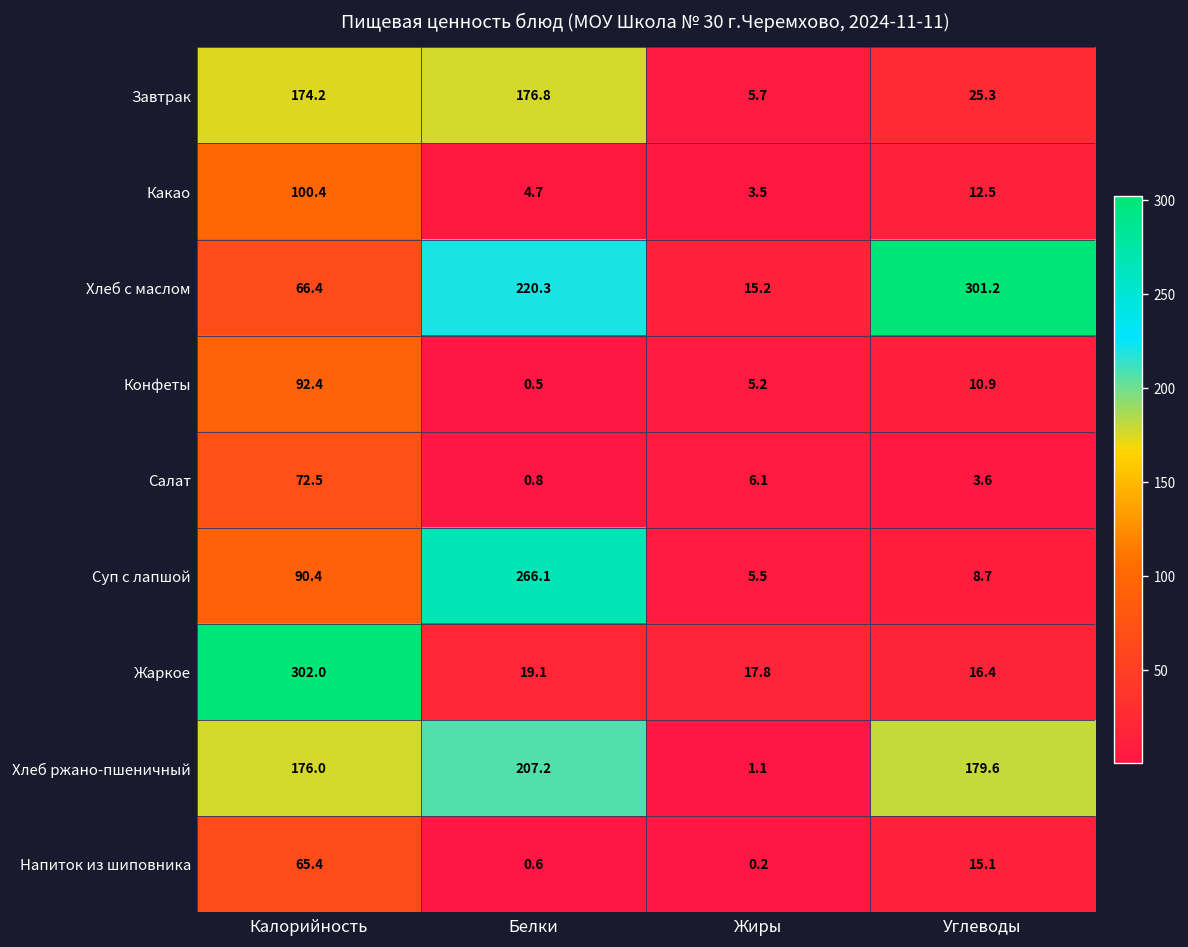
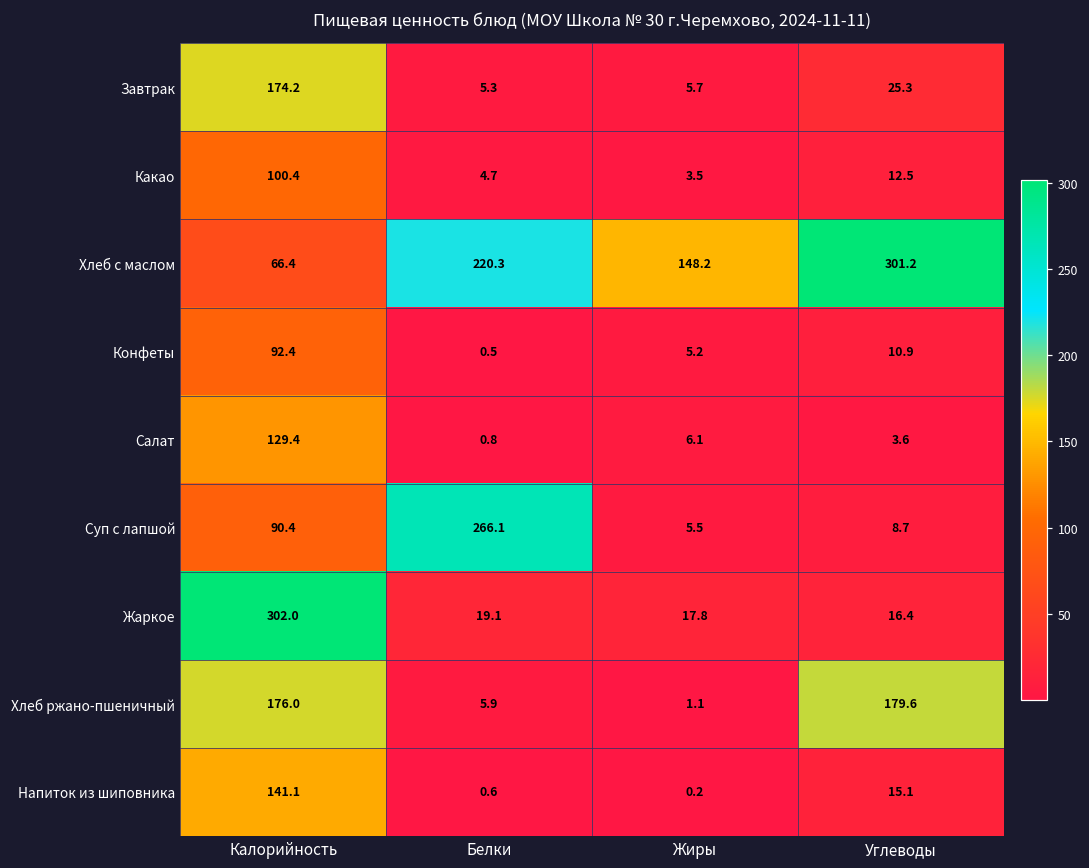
  {
    "Завтрак": {
      "Калорийность": 174.2,
-     "Белки": 176.8,
+     "Белки": 5.3,
      "Жиры": 5.7,
      "Углеводы": 25.3
    },
    "Какао": {
      "Калорийность": 100.4,
      "Белки": 4.7,
      "Жиры": 3.5,
      "Углеводы": 12.5
    },
    "Хлеб с маслом": {
      "Калорийность": 66.4,
      "Белки": 220.3,
-     "Жиры": 15.2,
+     "Жиры": 148.2,
      "Углеводы": 301.2
    },
    "Конфеты": {
      "Калорийность": 92.4,
      "Белки": 0.5,
      "Жиры": 5.2,
      "Углеводы": 10.9
    },
    "Салат": {
-     "Калорийность": 72.5,
+     "Калорийность": 129.4,
      "Белки": 0.8,
      "Жиры": 6.1,
      "Углеводы": 3.6
    },
    "Суп с лапшой": {
      "Калорийность": 90.4,
      "Белки": 266.1,
      "Жиры": 5.5,
      "Углеводы": 8.7
    },
    "Жаркое": {
      "Калорийность": 302.0,
      "Белки": 19.1,
      "Жиры": 17.8,
      "Углеводы": 16.4
    },
    "Хлеб ржано-пшеничный": {
      "Калорийность": 176.0,
-     "Белки": 207.2,
+     "Белки": 5.9,
      "Жиры": 1.1,
      "Углеводы": 179.6
    },
    "Напиток из шиповника": {
-     "Калорийность": 65.4,
+     "Калорийность": 141.1,
      "Белки": 0.6,
      "Жиры": 0.2,
      "Углеводы": 15.1
    }
  }
